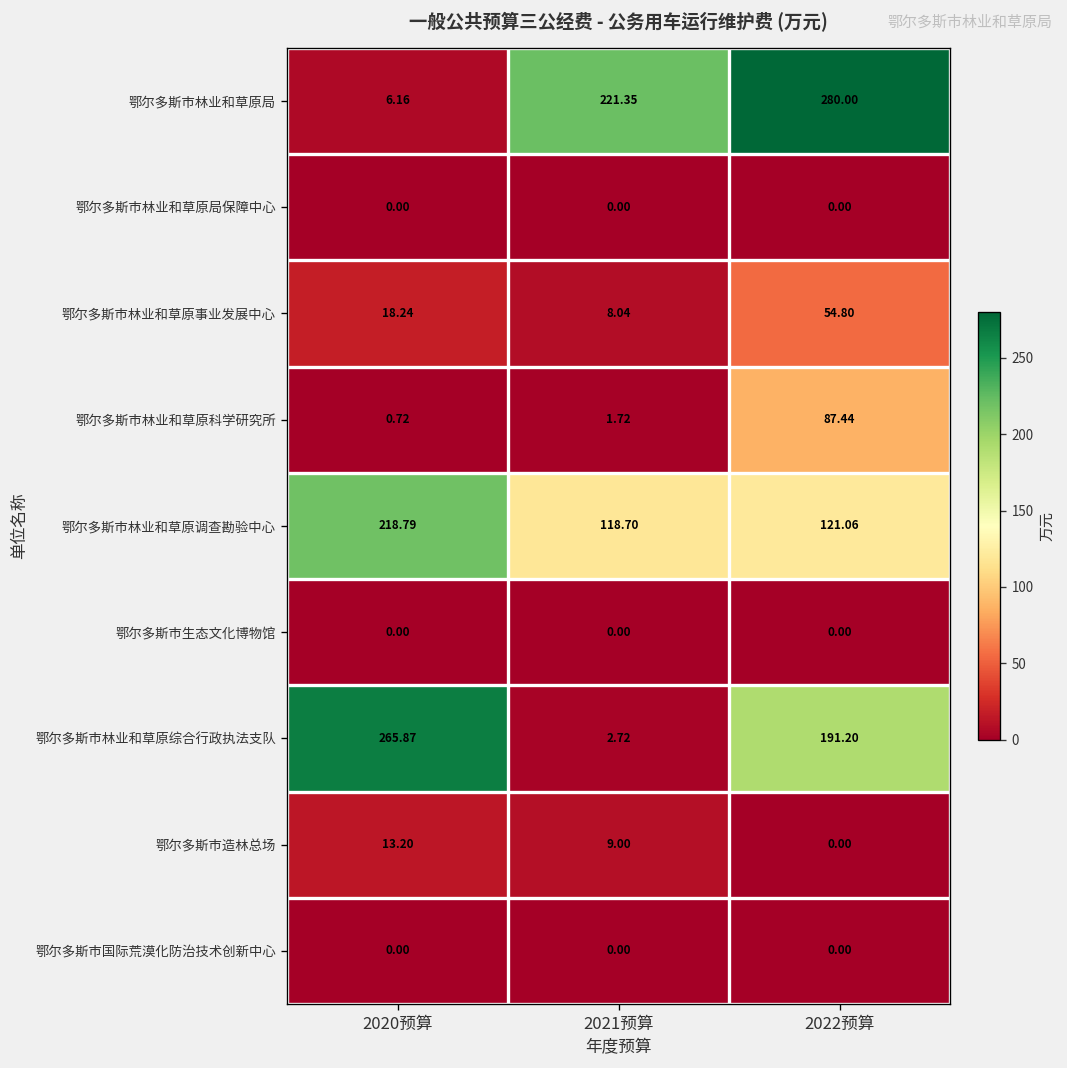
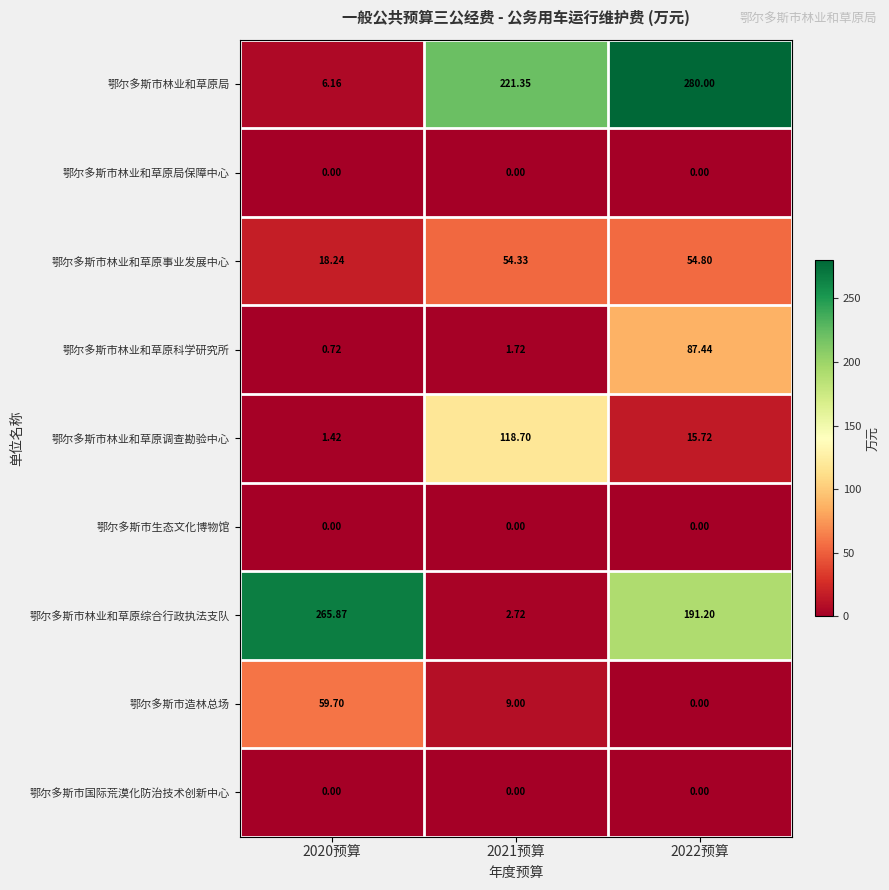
  {
    "鄂尔多斯市林业和草原局": {
      "2020预算": 6.16,
      "2021预算": 221.35,
      "2022预算": 280.00
    },
    "鄂尔多斯市林业和草原局保障中心": {
      "2020预算": 0.00,
      "2021预算": 0.00,
      "2022预算": 0.00
    },
    "鄂尔多斯市林业和草原事业发展中心": {
      "2020预算": 18.24,
-     "2021预算": 8.04,
+     "2021预算": 54.33,
      "2022预算": 54.80
    },
    "鄂尔多斯市林业和草原科学研究所": {
      "2020预算": 0.72,
      "2021预算": 1.72,
      "2022预算": 87.44
    },
    "鄂尔多斯市林业和草原调查勘验中心": {
-     "2020预算": 218.79,
+     "2020预算": 1.42,
      "2021预算": 118.70,
-     "2022预算": 121.06
+     "2022预算": 15.72
    },
    "鄂尔多斯市生态文化博物馆": {
      "2020预算": 0.00,
      "2021预算": 0.00,
      "2022预算": 0.00
    },
    "鄂尔多斯市林业和草原综合行政执法支队": {
      "2020预算": 265.87,
      "2021预算": 2.72,
      "2022预算": 191.20
    },
    "鄂尔多斯市造林总场": {
-     "2020预算": 13.20,
+     "2020预算": 59.70,
      "2021预算": 9.00,
      "2022预算": 0.00
    },
    "鄂尔多斯市国际荒漠化防治技术创新中心": {
      "2020预算": 0.00,
      "2021预算": 0.00,
      "2022预算": 0.00
    }
  }
